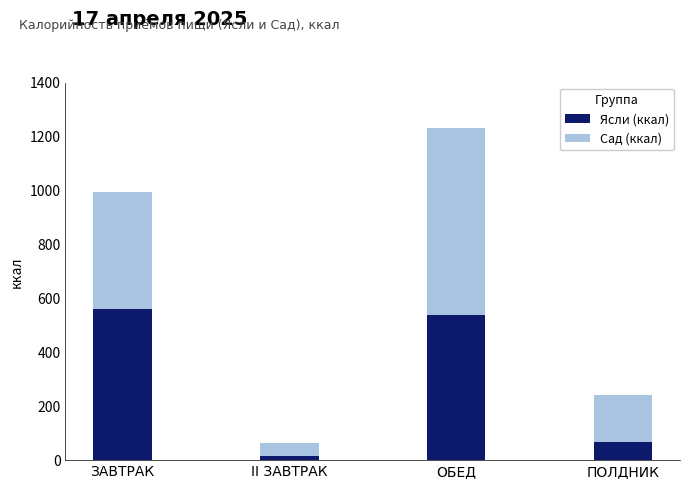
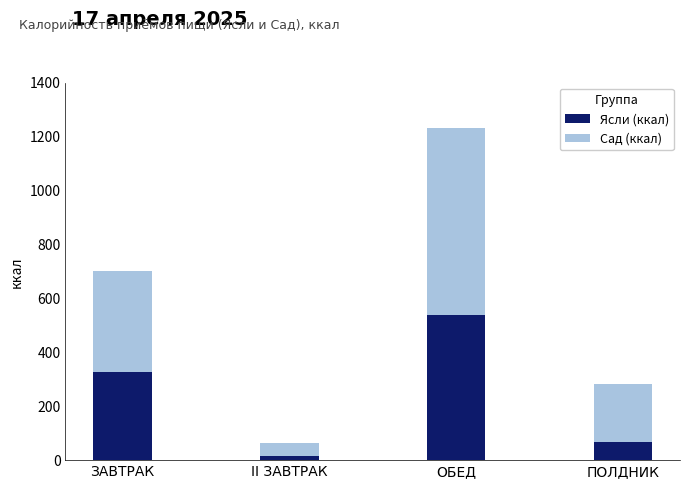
  {
    "Ясли (ккал)": {
-     "ЗАВТРАК": 560,
+     "ЗАВТРАК": 330,
      "II ЗАВТРАК": 20,
      "ОБЕД": 540,
      "ПОЛДНИК": 70
    },
    "Сад (ккал)": {
-     "ЗАВТРАК": 430,
+     "ЗАВТРАК": 370,
      "II ЗАВТРАК": 50,
      "ОБЕД": 690,
-     "ПОЛДНИК": 170
+     "ПОЛДНИК": 210
    }
  }
